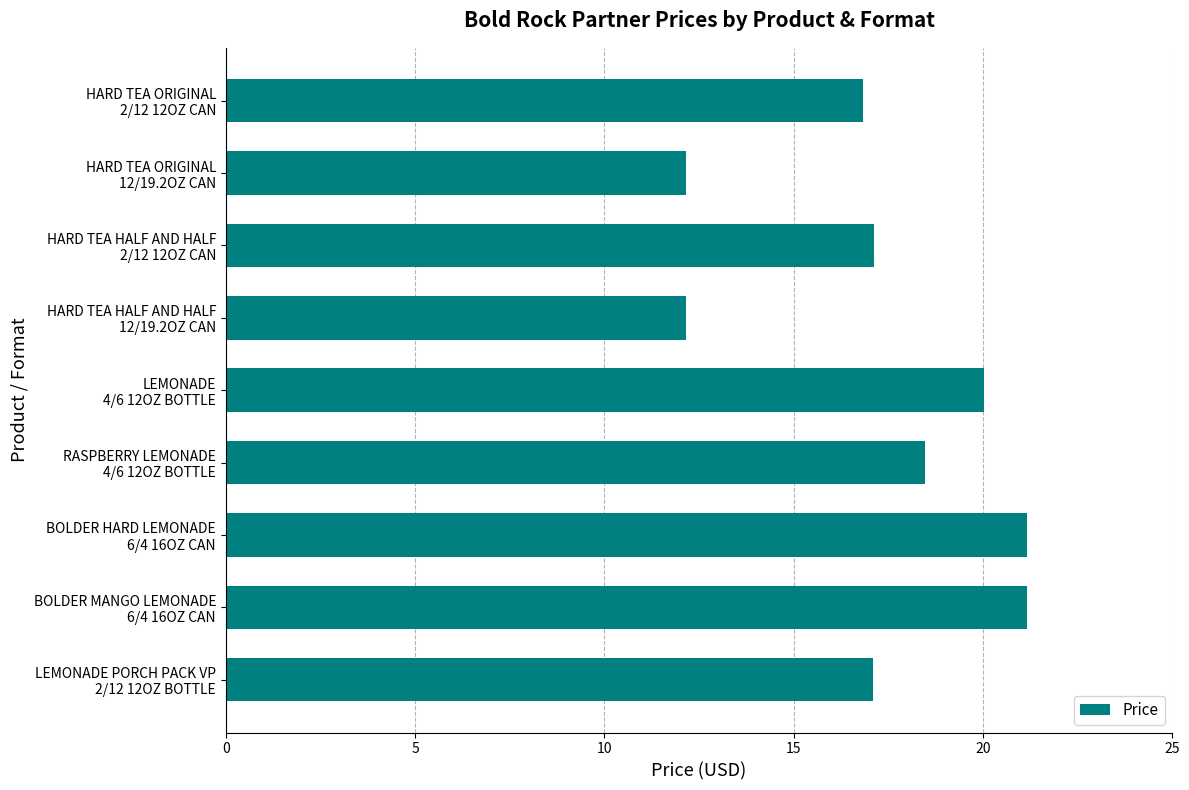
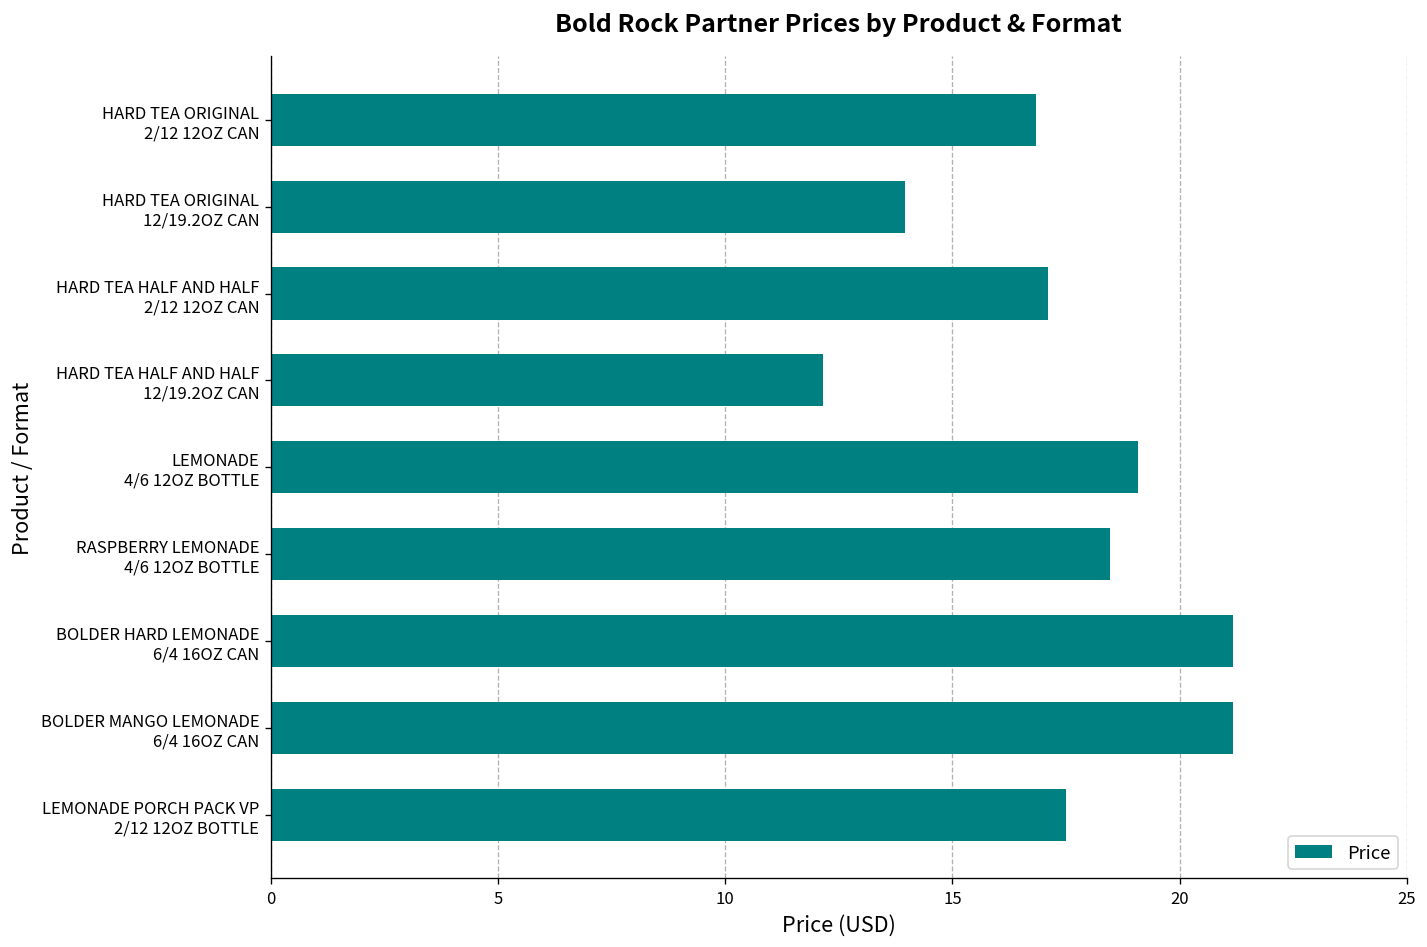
  {
    "HARD TEA ORIGINAL 2/12 12OZ CAN": 16.8,
-   "HARD TEA ORIGINAL 12/19.2OZ CAN": 12.2,
+   "HARD TEA ORIGINAL 12/19.2OZ CAN": 14.0,
    "HARD TEA HALF AND HALF 2/12 12OZ CAN": 17.1,
    "HARD TEA HALF AND HALF 12/19.2OZ CAN": 12.2,
-   "LEMONADE 4/6 12OZ BOTTLE": 20.0,
+   "LEMONADE 4/6 12OZ BOTTLE": 19.1,
    "RASPBERRY LEMONADE 4/6 12OZ BOTTLE": 18.5,
    "BOLDER HARD LEMONADE 6/4 16OZ CAN": 21.2,
    "BOLDER MANGO LEMONADE 6/4 16OZ CAN": 21.2,
-   "LEMONADE PORCH PACK VP 2/12 12OZ BOTTLE": 17.1
+   "LEMONADE PORCH PACK VP 2/12 12OZ BOTTLE": 17.5
  }
